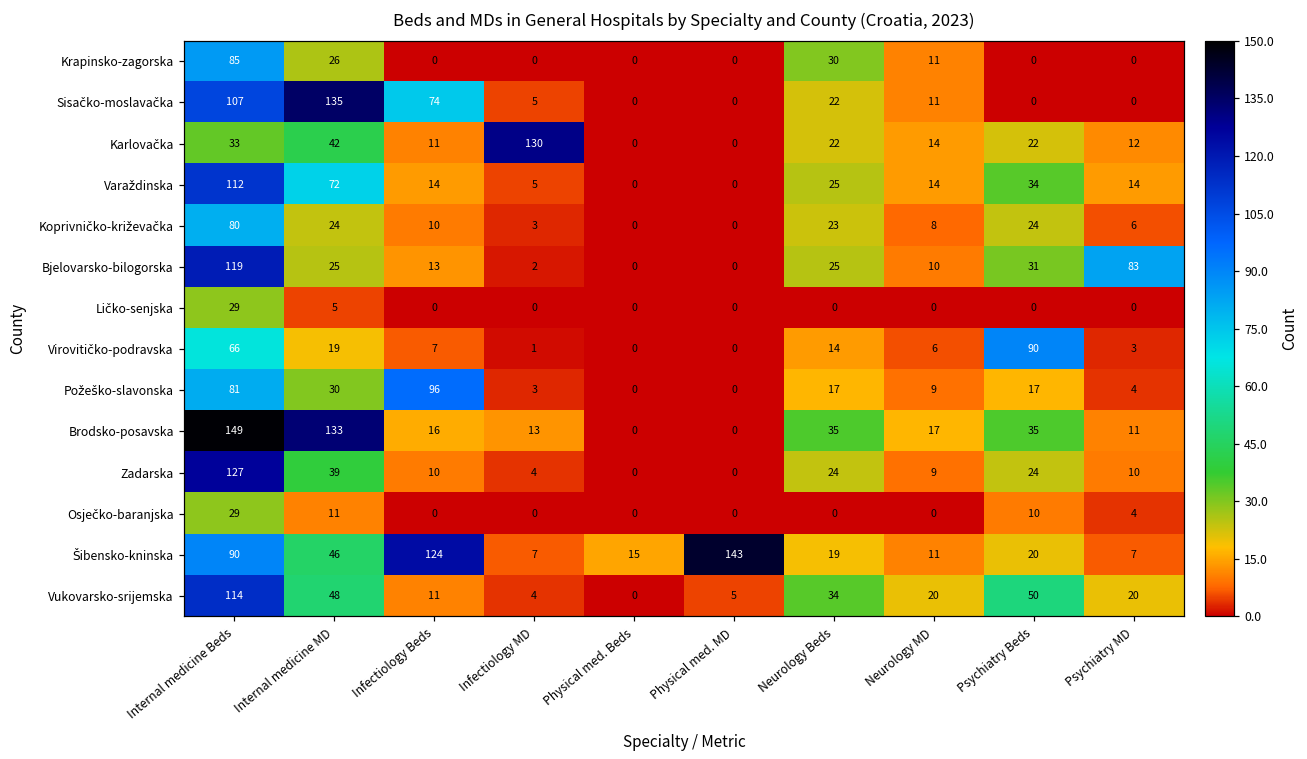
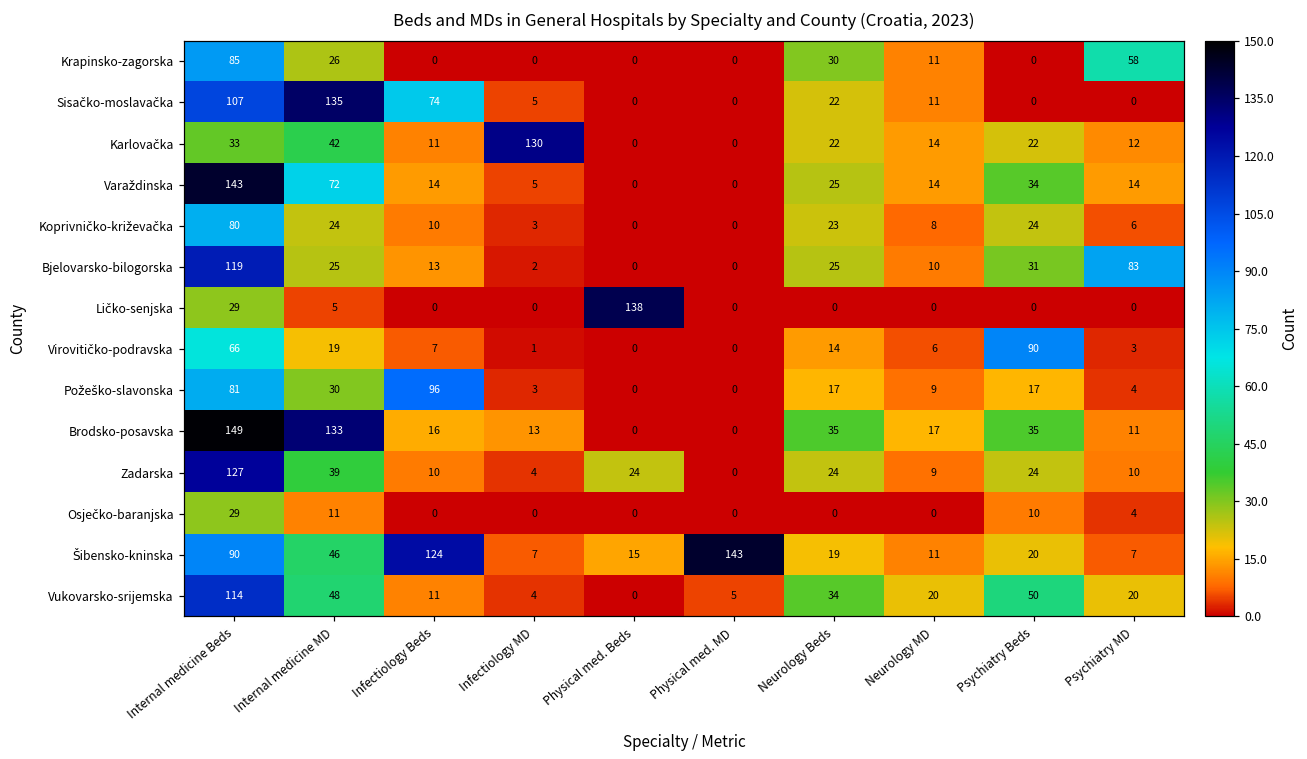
  {
    "Krapinsko-zagorska": {
      "Internal medicine Beds": 85,
      "Internal medicine MD": 26,
      "Infectiology Beds": 0,
      "Infectiology MD": 0,
      "Physical med. Beds": 0,
      "Physical med. MD": 0,
      "Neurology Beds": 30,
      "Neurology MD": 11,
      "Psychiatry Beds": 0,
-     "Psychiatry MD": 0
+     "Psychiatry MD": 58
    },
    "Sisačko-moslavačka": {
      "Internal medicine Beds": 107,
      "Internal medicine MD": 135,
      "Infectiology Beds": 74,
      "Infectiology MD": 5,
      "Physical med. Beds": 0,
      "Physical med. MD": 0,
      "Neurology Beds": 22,
      "Neurology MD": 11,
      "Psychiatry Beds": 0,
      "Psychiatry MD": 0
    },
    "Karlovačka": {
      "Internal medicine Beds": 33,
      "Internal medicine MD": 42,
      "Infectiology Beds": 11,
      "Infectiology MD": 130,
      "Physical med. Beds": 0,
      "Physical med. MD": 0,
      "Neurology Beds": 22,
      "Neurology MD": 14,
      "Psychiatry Beds": 22,
      "Psychiatry MD": 12
    },
    "Varaždinska": {
-     "Internal medicine Beds": 112,
+     "Internal medicine Beds": 143,
      "Internal medicine MD": 72,
      "Infectiology Beds": 14,
      "Infectiology MD": 5,
      "Physical med. Beds": 0,
      "Physical med. MD": 0,
      "Neurology Beds": 25,
      "Neurology MD": 14,
      "Psychiatry Beds": 34,
      "Psychiatry MD": 14
    },
    "Koprivničko-križevačka": {
      "Internal medicine Beds": 80,
      "Internal medicine MD": 24,
      "Infectiology Beds": 10,
      "Infectiology MD": 3,
      "Physical med. Beds": 0,
      "Physical med. MD": 0,
      "Neurology Beds": 23,
      "Neurology MD": 8,
      "Psychiatry Beds": 24,
      "Psychiatry MD": 6
    },
    "Bjelovarsko-bilogorska": {
      "Internal medicine Beds": 119,
      "Internal medicine MD": 25,
      "Infectiology Beds": 13,
      "Infectiology MD": 2,
      "Physical med. Beds": 0,
      "Physical med. MD": 0,
      "Neurology Beds": 25,
      "Neurology MD": 10,
      "Psychiatry Beds": 31,
      "Psychiatry MD": 83
    },
    "Ličko-senjska": {
      "Internal medicine Beds": 29,
      "Internal medicine MD": 5,
      "Infectiology Beds": 0,
      "Infectiology MD": 0,
-     "Physical med. Beds": 0,
+     "Physical med. Beds": 138,
      "Physical med. MD": 0,
      "Neurology Beds": 0,
      "Neurology MD": 0,
      "Psychiatry Beds": 0,
      "Psychiatry MD": 0
    },
    "Virovitičko-podravska": {
      "Internal medicine Beds": 66,
      "Internal medicine MD": 19,
      "Infectiology Beds": 7,
      "Infectiology MD": 1,
      "Physical med. Beds": 0,
      "Physical med. MD": 0,
      "Neurology Beds": 14,
      "Neurology MD": 6,
      "Psychiatry Beds": 90,
      "Psychiatry MD": 3
    },
    "Požeško-slavonska": {
      "Internal medicine Beds": 81,
      "Internal medicine MD": 30,
      "Infectiology Beds": 96,
      "Infectiology MD": 3,
      "Physical med. Beds": 0,
      "Physical med. MD": 0,
      "Neurology Beds": 17,
      "Neurology MD": 9,
      "Psychiatry Beds": 17,
      "Psychiatry MD": 4
    },
    "Brodsko-posavska": {
      "Internal medicine Beds": 149,
      "Internal medicine MD": 133,
      "Infectiology Beds": 16,
      "Infectiology MD": 13,
      "Physical med. Beds": 0,
      "Physical med. MD": 0,
      "Neurology Beds": 35,
      "Neurology MD": 17,
      "Psychiatry Beds": 35,
      "Psychiatry MD": 11
    },
    "Zadarska": {
      "Internal medicine Beds": 127,
      "Internal medicine MD": 39,
      "Infectiology Beds": 10,
      "Infectiology MD": 4,
-     "Physical med. Beds": 0,
+     "Physical med. Beds": 24,
      "Physical med. MD": 0,
      "Neurology Beds": 24,
      "Neurology MD": 9,
      "Psychiatry Beds": 24,
      "Psychiatry MD": 10
    },
    "Osječko-baranjska": {
      "Internal medicine Beds": 29,
      "Internal medicine MD": 11,
      "Infectiology Beds": 0,
      "Infectiology MD": 0,
      "Physical med. Beds": 0,
      "Physical med. MD": 0,
      "Neurology Beds": 0,
      "Neurology MD": 0,
      "Psychiatry Beds": 10,
      "Psychiatry MD": 4
    },
    "Šibensko-kninska": {
      "Internal medicine Beds": 90,
      "Internal medicine MD": 46,
      "Infectiology Beds": 124,
      "Infectiology MD": 7,
      "Physical med. Beds": 15,
      "Physical med. MD": 143,
      "Neurology Beds": 19,
      "Neurology MD": 11,
      "Psychiatry Beds": 20,
      "Psychiatry MD": 7
    },
    "Vukovarsko-srijemska": {
      "Internal medicine Beds": 114,
      "Internal medicine MD": 48,
      "Infectiology Beds": 11,
      "Infectiology MD": 4,
      "Physical med. Beds": 0,
      "Physical med. MD": 5,
      "Neurology Beds": 34,
      "Neurology MD": 20,
      "Psychiatry Beds": 50,
      "Psychiatry MD": 20
    }
  }
